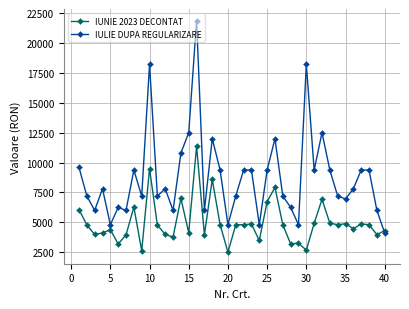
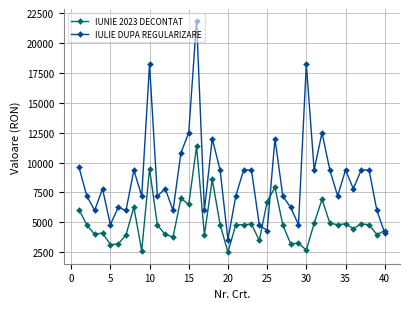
  {
    "IUNIE 2023 DECONTAT": {
-     "5": 4400,
+     "5": 3100,
      "10": 9500,
-     "15": 4100,
+     "15": 6500,
      "20": 2500,
      "25": 6700,
      "30": 2700,
      "35": 4900
    },
    "IULIE DUPA REGULARIZARE": {
      "5": 4800,
      "10": 18200,
      "15": 12500,
-     "20": 4800,
-     "25": 9400,
+     "20": 3500,
+     "25": 4300,
      "30": 18200,
-     "35": 7000
+     "35": 9400
    }
  }
